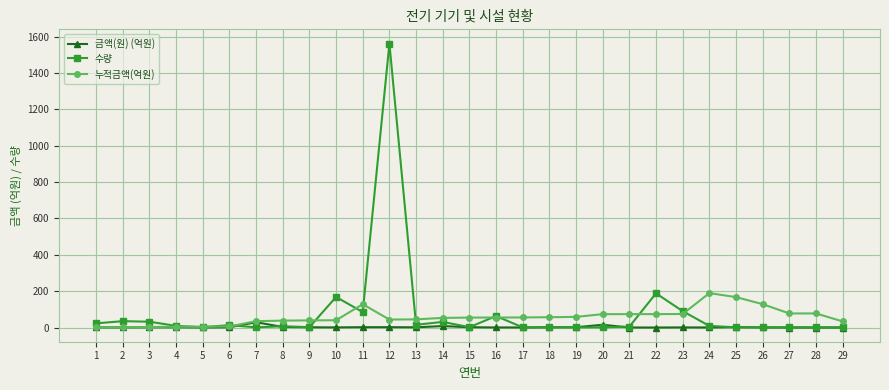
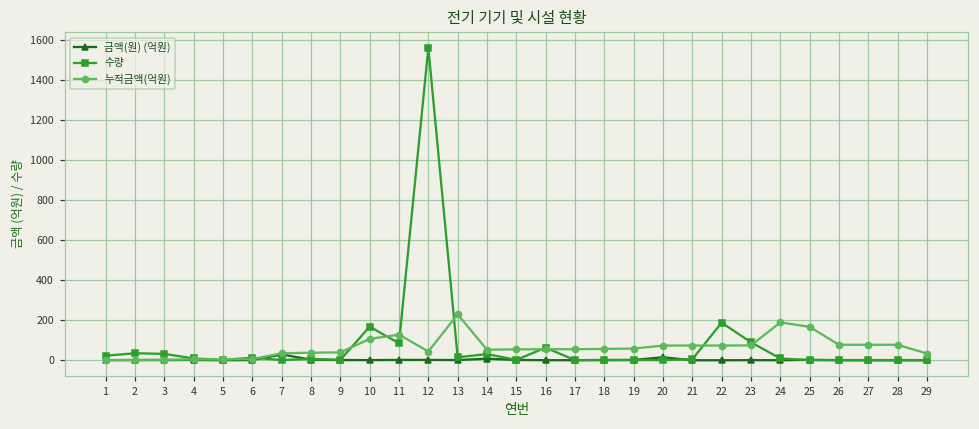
  {
    "누적금액(억원)": {
      "8": 40,
      "9": 40,
-     "10": 40,
+     "10": 110,
      "11": 130,
      "12": 40,
-     "13": 40,
+     "13": 230,
      "14": 50,
      "15": 50,
      "17": 60,
      "18": 60,
      "19": 60,
      "20": 70,
      "21": 70,
      "22": 70,
      "23": 70,
      "24": 190,
      "25": 170,
-     "26": 130,
+     "26": 80,
      "27": 80,
      "28": 80,
      "29": 30
    }
  }
